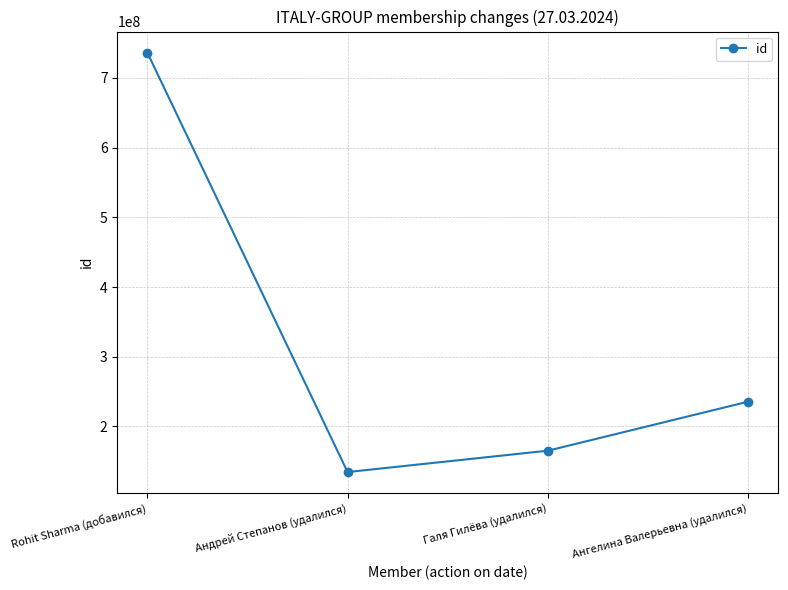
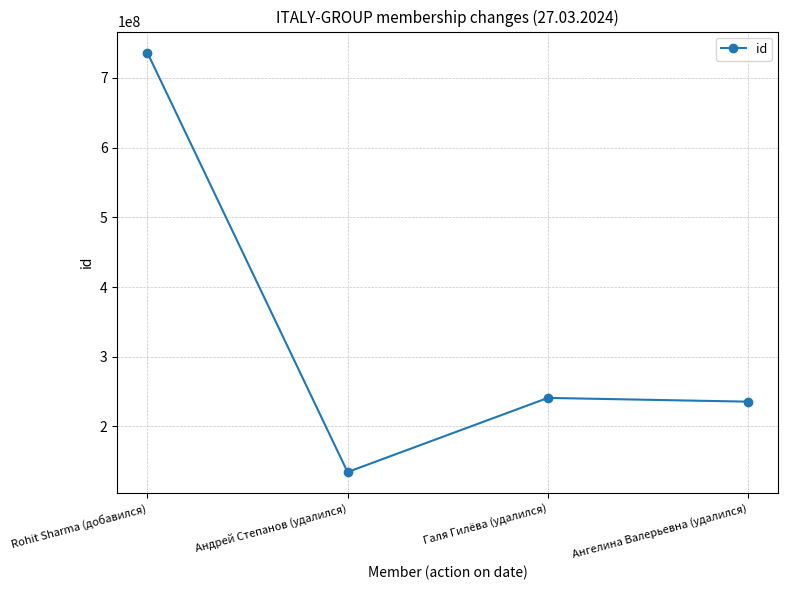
  {
    "Rohit Sharma (добавился)": 740000000,
    "Андрей Степанов (удалился)": 130000000,
-   "Галя Гилёва (удалился)": 170000000,
+   "Галя Гилёва (удалился)": 240000000,
    "Ангелина Валерьевна (удалился)": 240000000
  }
